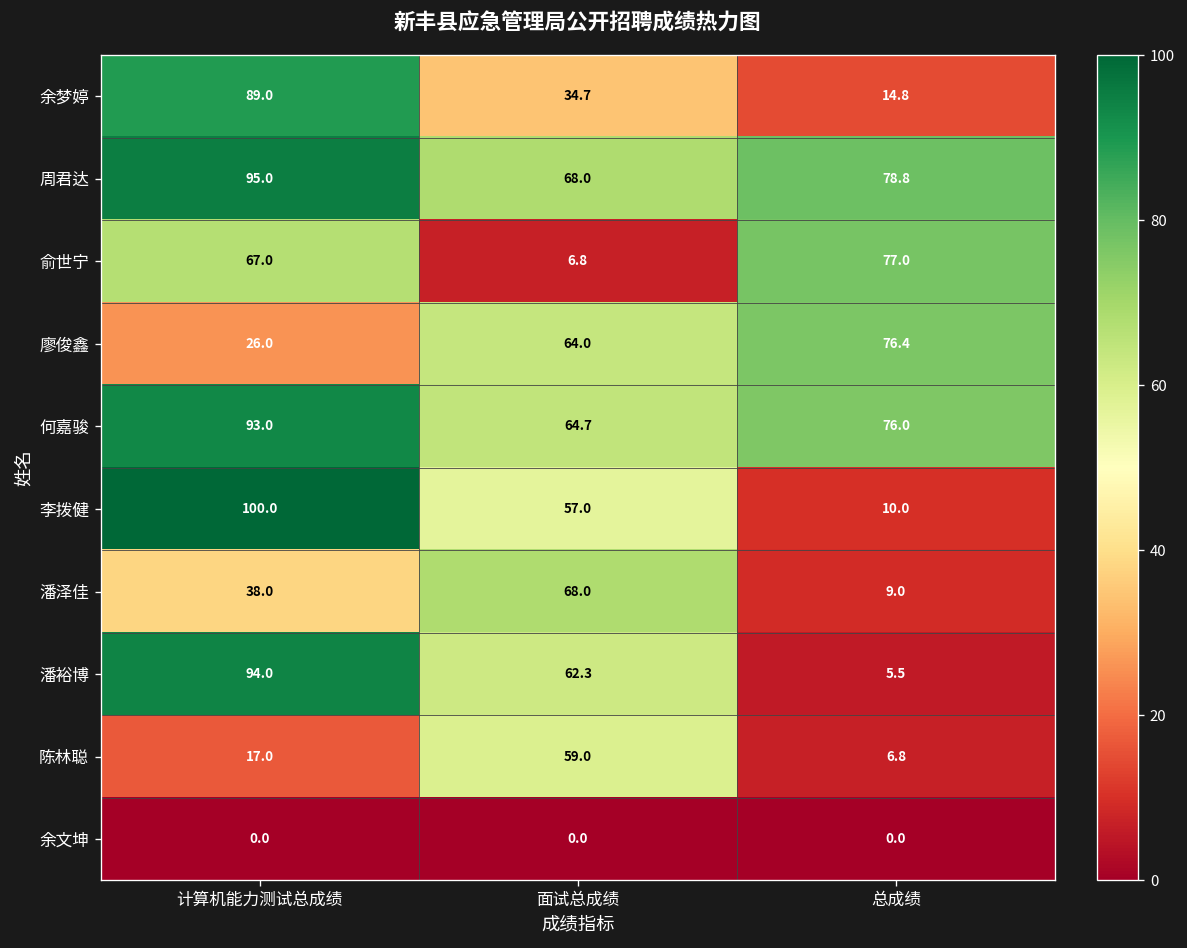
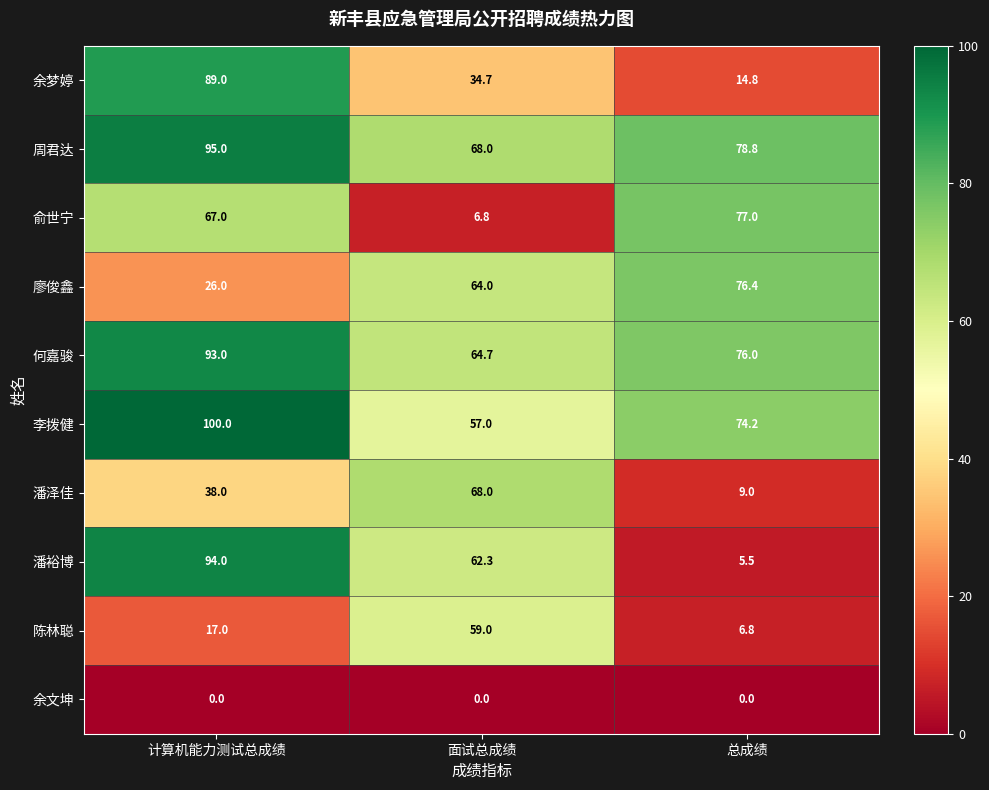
  {
    "余梦婷": {
      "计算机能力测试总成绩": 89.0,
      "面试总成绩": 34.7,
      "总成绩": 14.8
    },
    "周君达": {
      "计算机能力测试总成绩": 95.0,
      "面试总成绩": 68.0,
      "总成绩": 78.8
    },
    "俞世宁": {
      "计算机能力测试总成绩": 67.0,
      "面试总成绩": 6.8,
      "总成绩": 77.0
    },
    "廖俊鑫": {
      "计算机能力测试总成绩": 26.0,
      "面试总成绩": 64.0,
      "总成绩": 76.4
    },
    "何嘉骏": {
      "计算机能力测试总成绩": 93.0,
      "面试总成绩": 64.7,
      "总成绩": 76.0
    },
    "李拨健": {
      "计算机能力测试总成绩": 100.0,
      "面试总成绩": 57.0,
-     "总成绩": 10.0
+     "总成绩": 74.2
    },
    "潘泽佳": {
      "计算机能力测试总成绩": 38.0,
      "面试总成绩": 68.0,
      "总成绩": 9.0
    },
    "潘裕博": {
      "计算机能力测试总成绩": 94.0,
      "面试总成绩": 62.3,
      "总成绩": 5.5
    },
    "陈林聪": {
      "计算机能力测试总成绩": 17.0,
      "面试总成绩": 59.0,
      "总成绩": 6.8
    },
    "余文坤": {
      "计算机能力测试总成绩": 0.0,
      "面试总成绩": 0.0,
      "总成绩": 0.0
    }
  }
